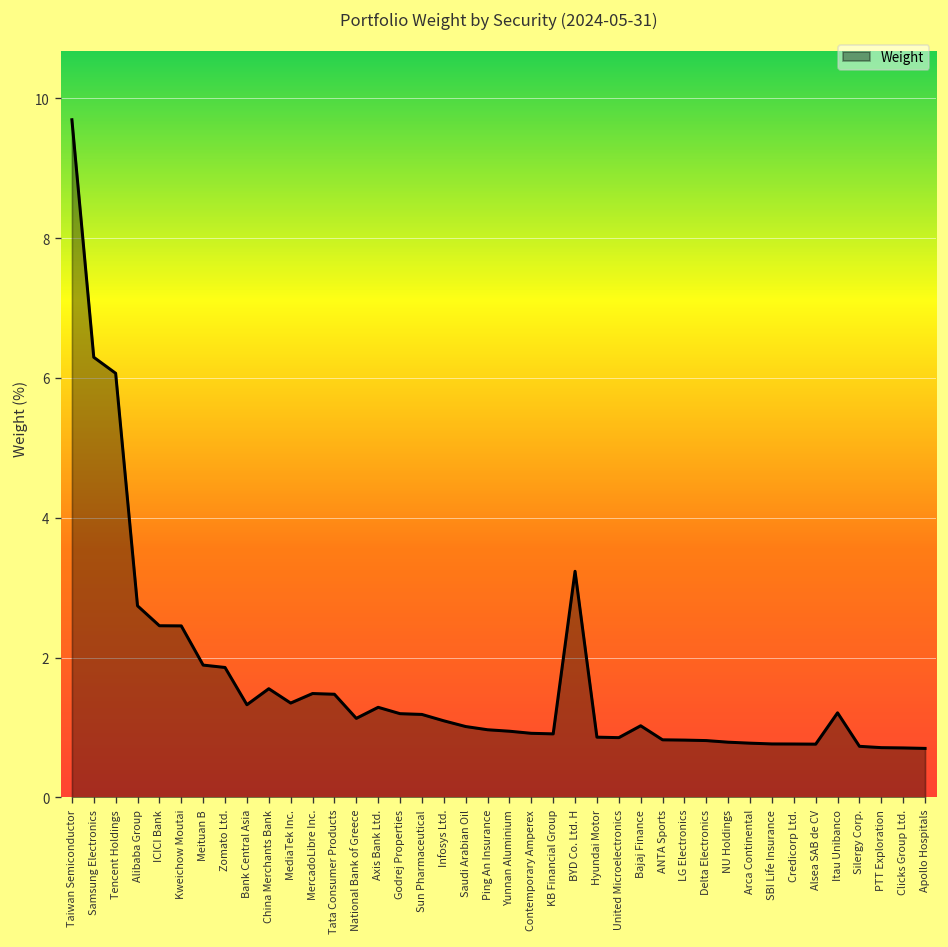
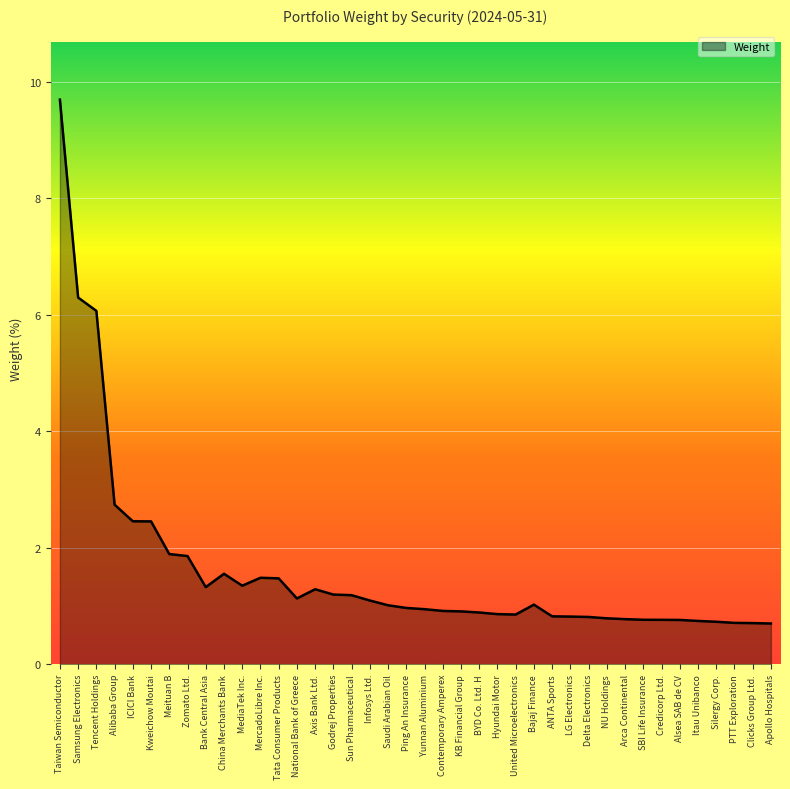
  {
    "Taiwan Semiconductor": 9.7,
    "Samsung Electronics": 6.3,
    "Tencent Holdings": 6.1,
    "Alibaba Group": 2.7,
    "ICICI Bank": 2.5,
    "Kweichow Moutai": 2.5,
    "Meituan B": 1.9,
    "Zomato Ltd.": 1.9,
    "Bank Central Asia": 1.3,
    "China Merchants Bank": 1.6,
    "MediaTek Inc.": 1.3,
    "MercadoLibre Inc.": 1.5,
    "Tata Consumer Products": 1.5,
    "National Bank of Greece": 1.1,
    "Axis Bank Ltd.": 1.3,
    "Godrej Properties": 1.2,
    "Sun Pharmaceutical": 1.2,
    "Infosys Ltd.": 1.1,
    "Saudi Arabian Oil": 1.0,
    "Ping An Insurance": 1.0,
    "Yunnan Aluminium": 0.9,
    "Contemporary Amperex": 0.9,
    "KB Financial Group": 0.9,
-   "BYD Co. Ltd. H": 3.2,
+   "BYD Co. Ltd. H": 0.9,
    "Hyundai Motor": 0.9,
    "United Microelectronics": 0.9,
    "Bajaj Finance": 1.0,
    "ANTA Sports": 0.8,
    "LG Electronics": 0.8,
    "Delta Electronics": 0.8,
    "NU Holdings": 0.8,
    "Arca Continental": 0.8,
    "SBI Life Insurance": 0.8,
    "Credicorp Ltd.": 0.8,
    "Alsea SAB de CV": 0.8,
-   "Itau Unibanco": 1.2,
+   "Itau Unibanco": 0.7,
    "Silergy Corp.": 0.7,
    "PTT Exploration": 0.7,
    "Clicks Group Ltd.": 0.7,
    "Apollo Hospitals": 0.7
  }
